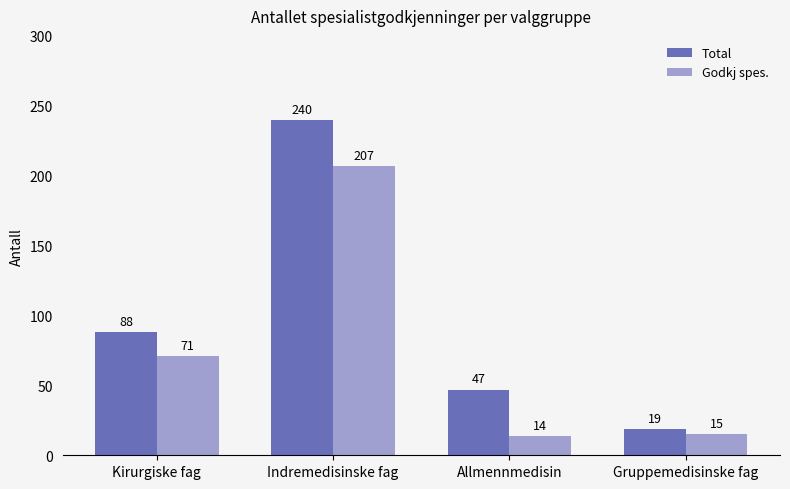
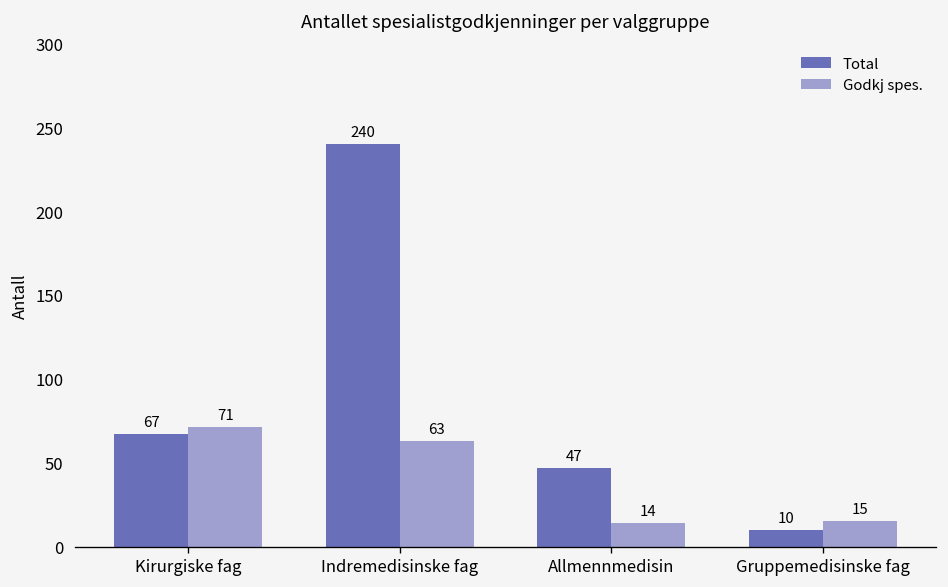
  {
    "Total": {
-     "Kirurgiske fag": 88,
+     "Kirurgiske fag": 67,
      "Indremedisinske fag": 240,
      "Allmennmedisin": 47,
-     "Gruppemedisinske fag": 19
+     "Gruppemedisinske fag": 10
    },
    "Godkj spes.": {
      "Kirurgiske fag": 71,
-     "Indremedisinske fag": 207,
+     "Indremedisinske fag": 63,
      "Allmennmedisin": 14,
      "Gruppemedisinske fag": 15
    }
  }
